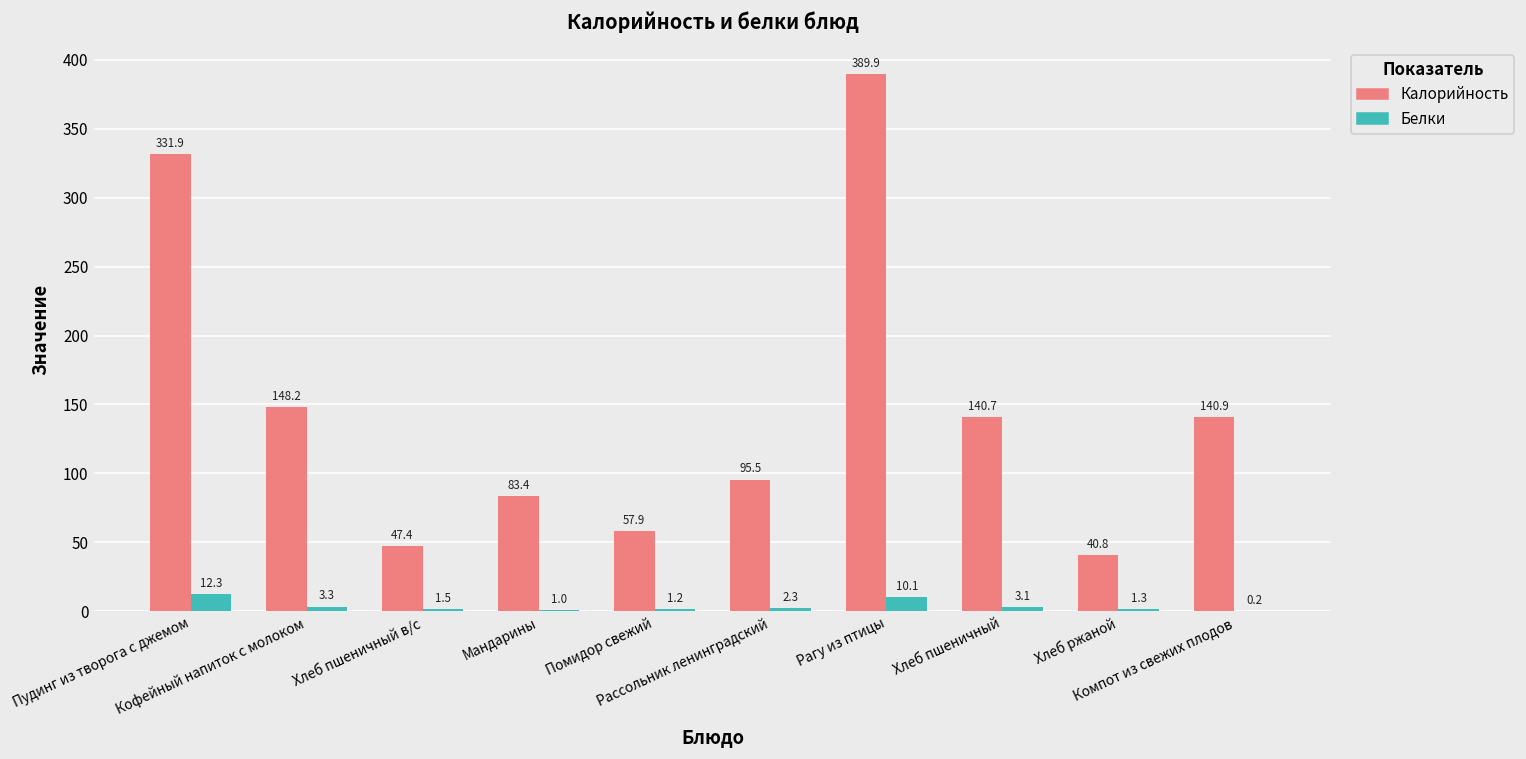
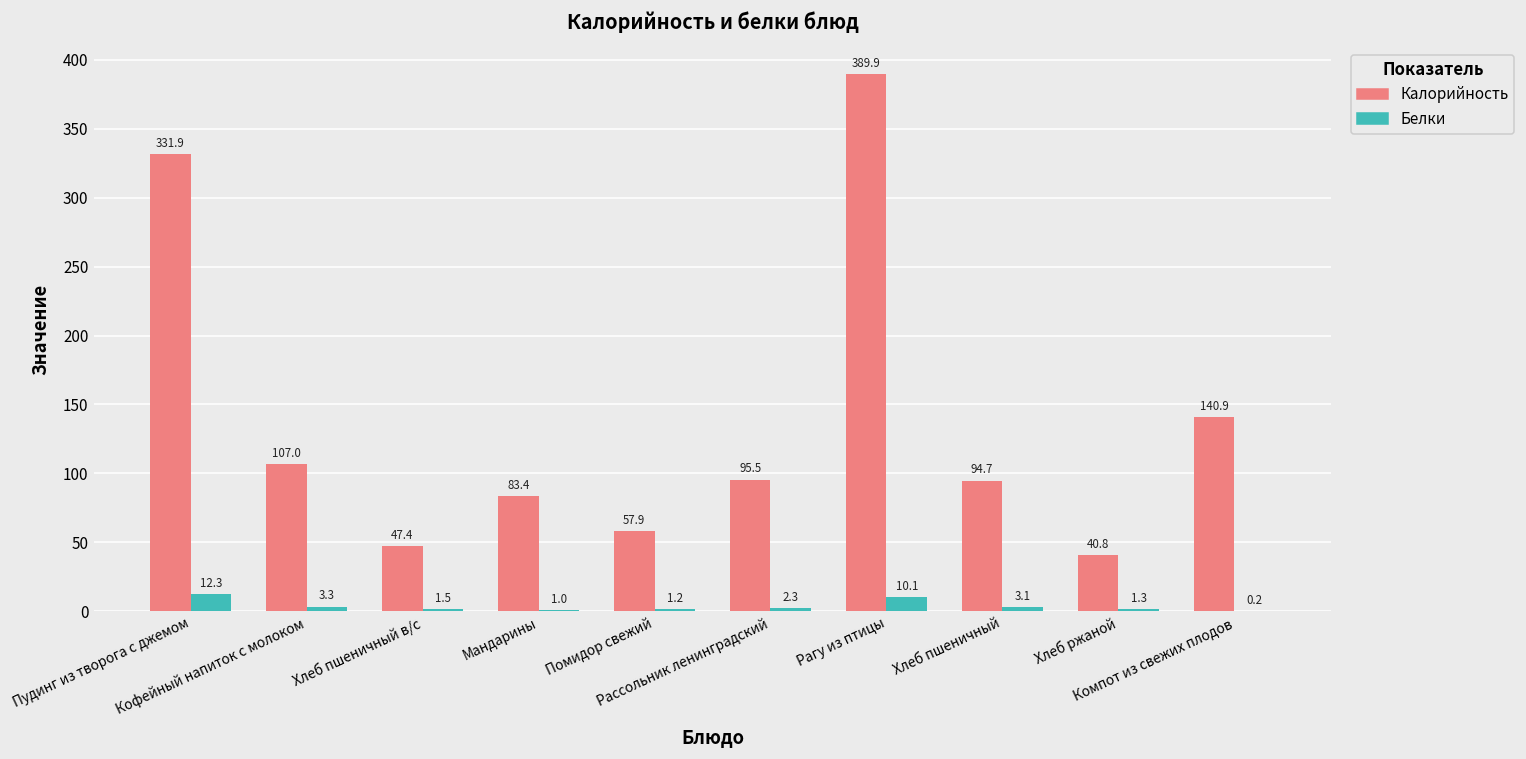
  {
    "Калорийность": {
      "Пудинг из творога с джемом": 331.9,
-     "Кофейный напиток с молоком": 148.2,
+     "Кофейный напиток с молоком": 107.0,
      "Хлеб пшеничный в/с": 47.4,
      "Мандарины": 83.4,
      "Помидор свежий": 57.9,
      "Рассольник ленинградский": 95.5,
      "Рагу из птицы": 389.9,
-     "Хлеб пшеничный": 140.7,
+     "Хлеб пшеничный": 94.7,
      "Хлеб ржаной": 40.8,
      "Компот из свежих плодов": 140.9
    },
    "Белки": {
      "Пудинг из творога с джемом": 12.3,
      "Кофейный напиток с молоком": 3.3,
      "Хлеб пшеничный в/с": 1.5,
      "Мандарины": 1.0,
      "Помидор свежий": 1.2,
      "Рассольник ленинградский": 2.3,
      "Рагу из птицы": 10.1,
      "Хлеб пшеничный": 3.1,
      "Хлеб ржаной": 1.3,
      "Компот из свежих плодов": 0.2
    }
  }
